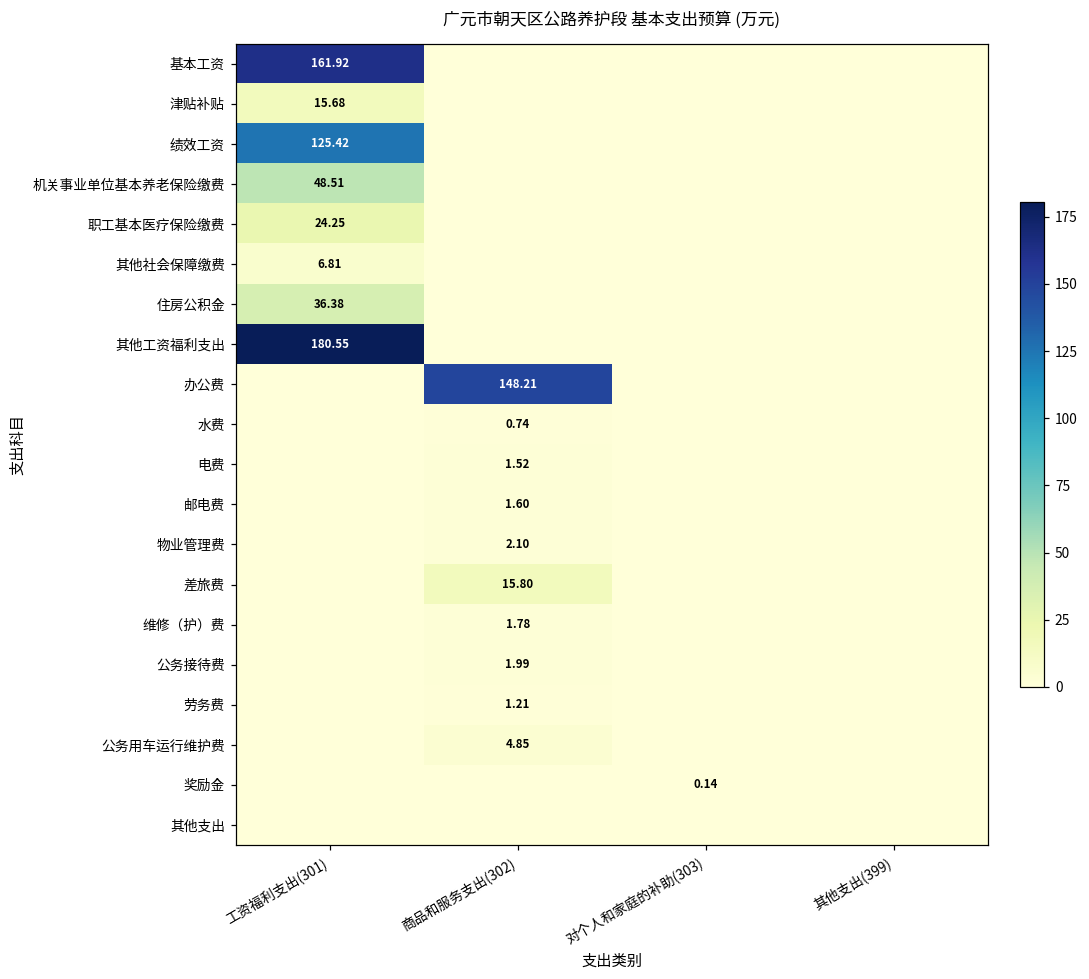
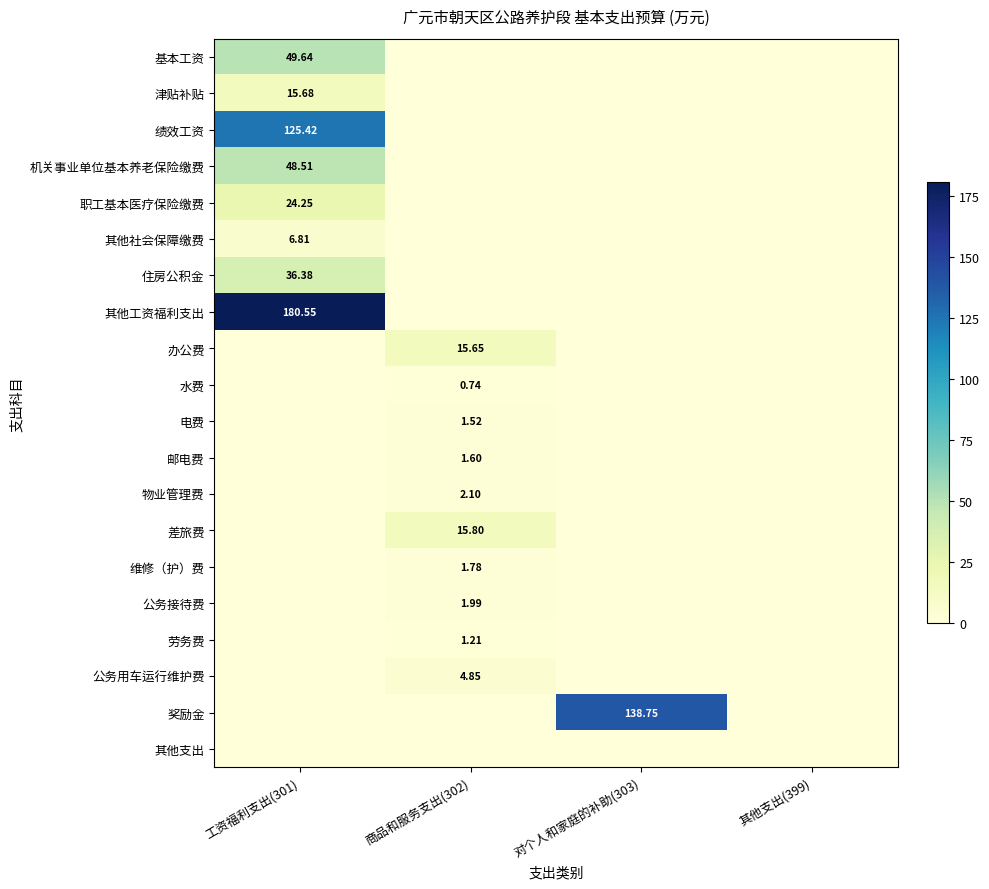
  {
    "基本工资": {
-     "工资福利支出(301)": 161.92
+     "工资福利支出(301)": 49.64
    },
    "津贴补贴": {
      "工资福利支出(301)": 15.68
    },
    "绩效工资": {
      "工资福利支出(301)": 125.42
    },
    "机关事业单位基本养老保险缴费": {
      "工资福利支出(301)": 48.51
    },
    "职工基本医疗保险缴费": {
      "工资福利支出(301)": 24.25
    },
    "其他社会保障缴费": {
      "工资福利支出(301)": 6.81
    },
    "住房公积金": {
      "工资福利支出(301)": 36.38
    },
    "其他工资福利支出": {
      "工资福利支出(301)": 180.55
    },
    "办公费": {
-     "商品和服务支出(302)": 148.21
+     "商品和服务支出(302)": 15.65
    },
    "水费": {
      "商品和服务支出(302)": 0.74
    },
    "电费": {
      "商品和服务支出(302)": 1.52
    },
    "邮电费": {
      "商品和服务支出(302)": 1.60
    },
    "物业管理费": {
      "商品和服务支出(302)": 2.10
    },
    "差旅费": {
      "商品和服务支出(302)": 15.80
    },
    "维修（护）费": {
      "商品和服务支出(302)": 1.78
    },
    "公务接待费": {
      "商品和服务支出(302)": 1.99
    },
    "劳务费": {
      "商品和服务支出(302)": 1.21
    },
    "公务用车运行维护费": {
      "商品和服务支出(302)": 4.85
    },
    "奖励金": {
-     "对个人和家庭的补助(303)": 0.14
+     "对个人和家庭的补助(303)": 138.75
    }
  }
